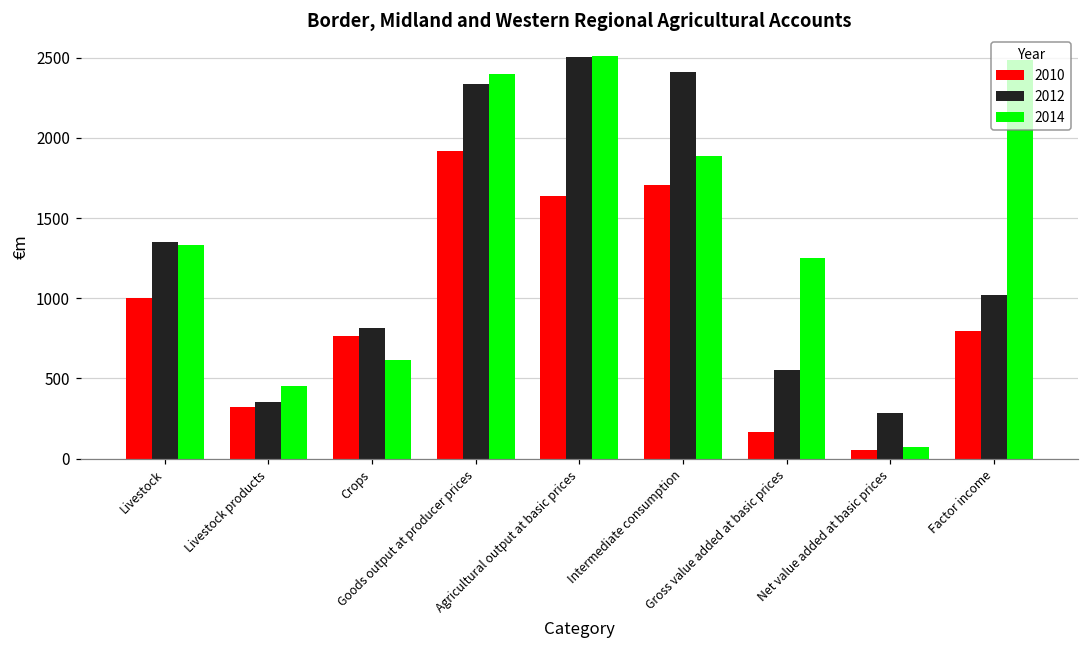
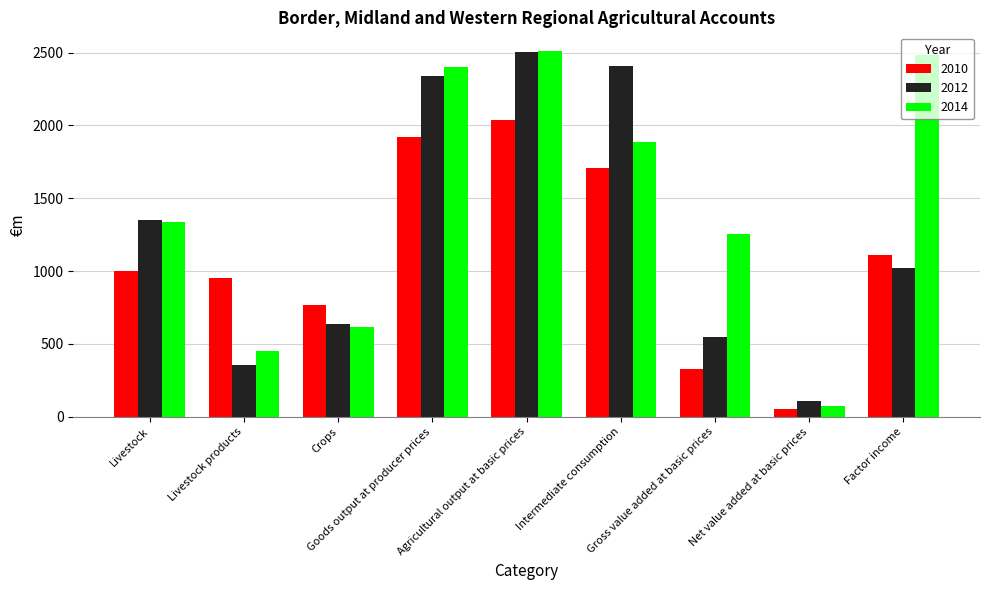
  {
    "2010": {
      "Livestock": 1000,
-     "Livestock products": 320,
+     "Livestock products": 950,
      "Crops": 760,
      "Goods output at producer prices": 1920,
-     "Agricultural output at basic prices": 1640,
+     "Agricultural output at basic prices": 2040,
      "Intermediate consumption": 1710,
-     "Gross value added at basic prices": 170,
+     "Gross value added at basic prices": 330,
      "Net value added at basic prices": 50,
-     "Factor income": 800
+     "Factor income": 1110
    },
    "2012": {
      "Livestock": 1350,
      "Livestock products": 350,
-     "Crops": 820,
+     "Crops": 630,
      "Goods output at producer prices": 2340,
      "Agricultural output at basic prices": 2500,
      "Intermediate consumption": 2410,
      "Gross value added at basic prices": 550,
-     "Net value added at basic prices": 280,
+     "Net value added at basic prices": 110,
      "Factor income": 1020
    },
    "2014": {
      "Livestock": 1340,
      "Livestock products": 450,
      "Crops": 610,
      "Goods output at producer prices": 2400,
      "Agricultural output at basic prices": 2510,
      "Intermediate consumption": 1890,
      "Gross value added at basic prices": 1250,
      "Net value added at basic prices": 70
    }
  }
